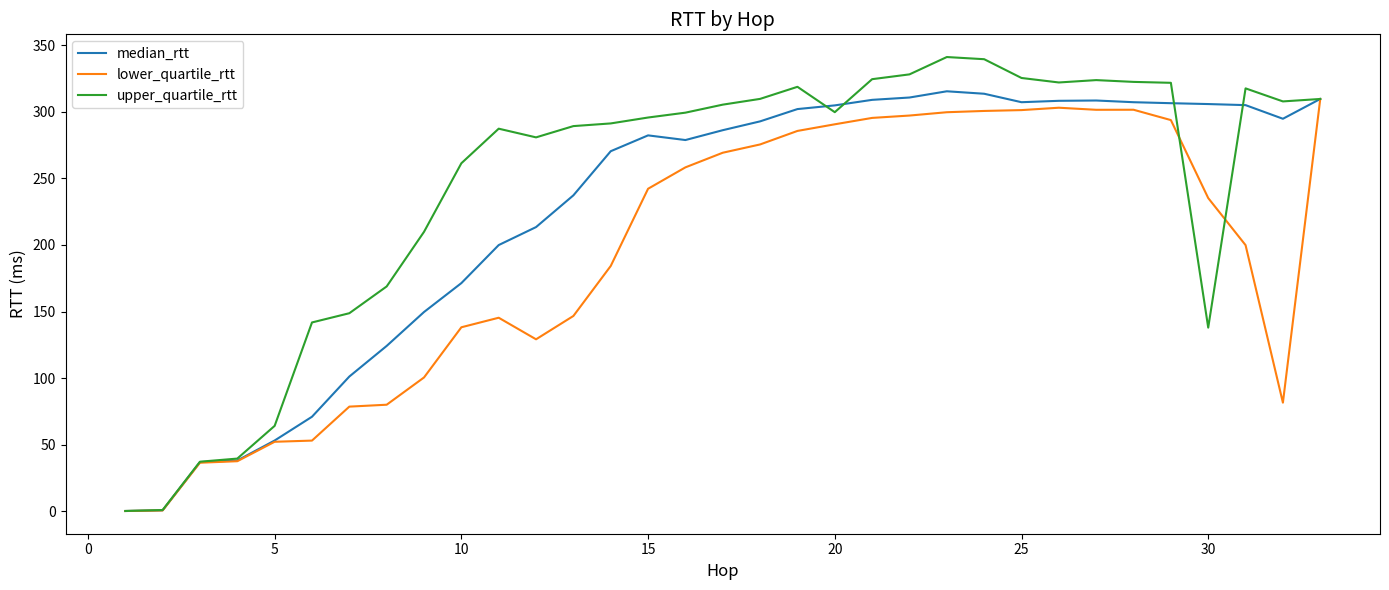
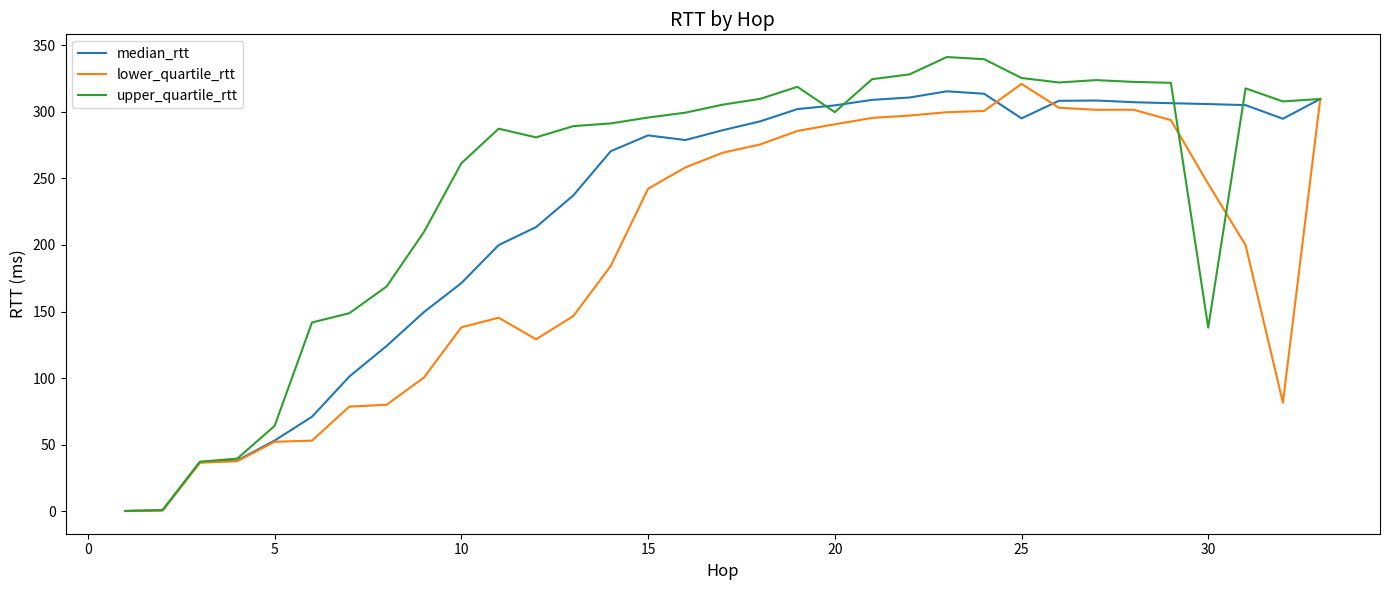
  {
    "median_rtt": {
      "10": 171,
      "15": 282,
      "20": 305,
-     "25": 307,
+     "25": 295,
      "30": 306
    },
    "lower_quartile_rtt": {
      "10": 138,
      "15": 242,
      "20": 291,
-     "25": 301,
-     "30": 235
+     "25": 321,
+     "30": 246
    },
    "upper_quartile_rtt": {
      "5": 64,
      "10": 261,
      "15": 296,
      "20": 300,
      "25": 325,
      "30": 138
    }
  }
